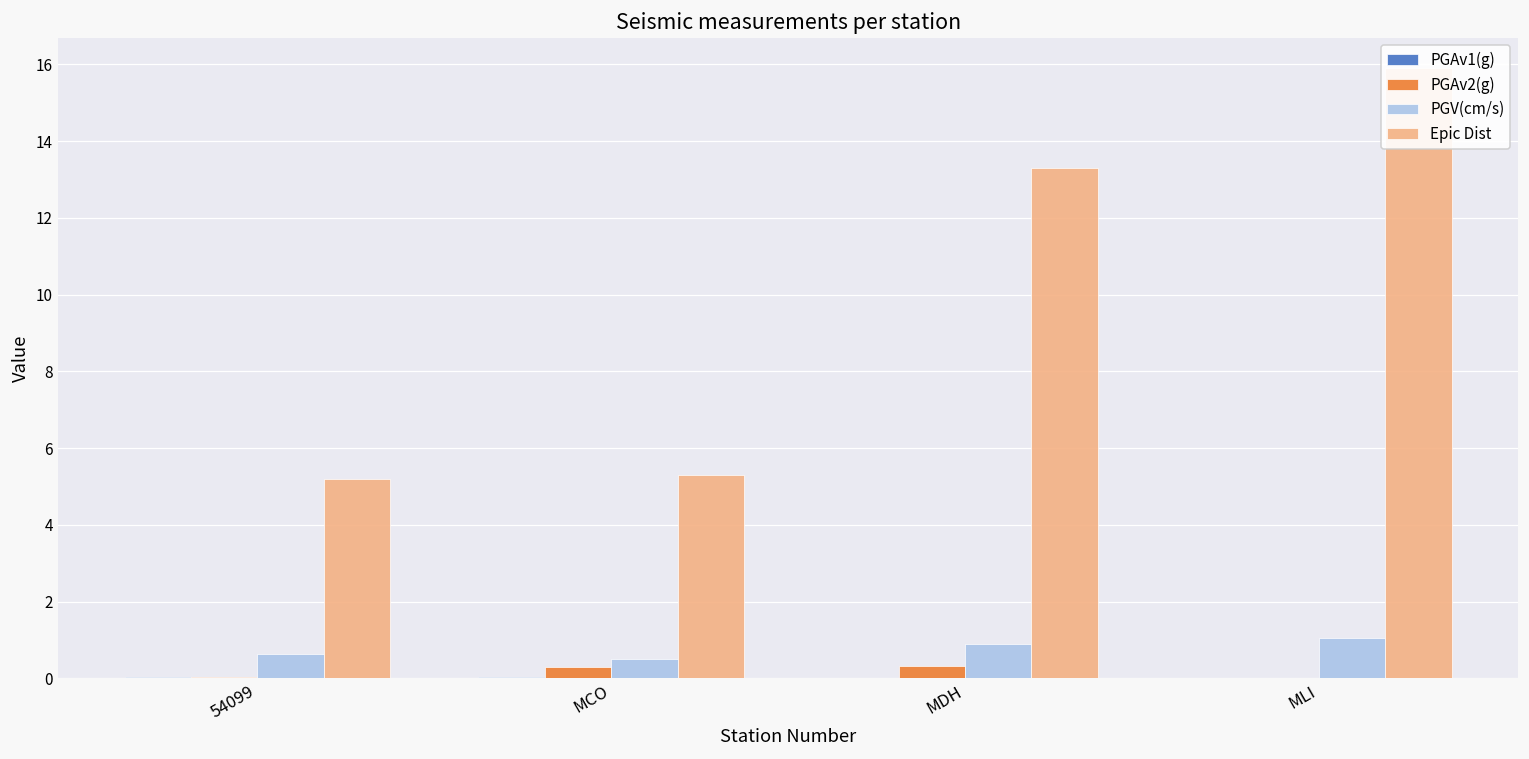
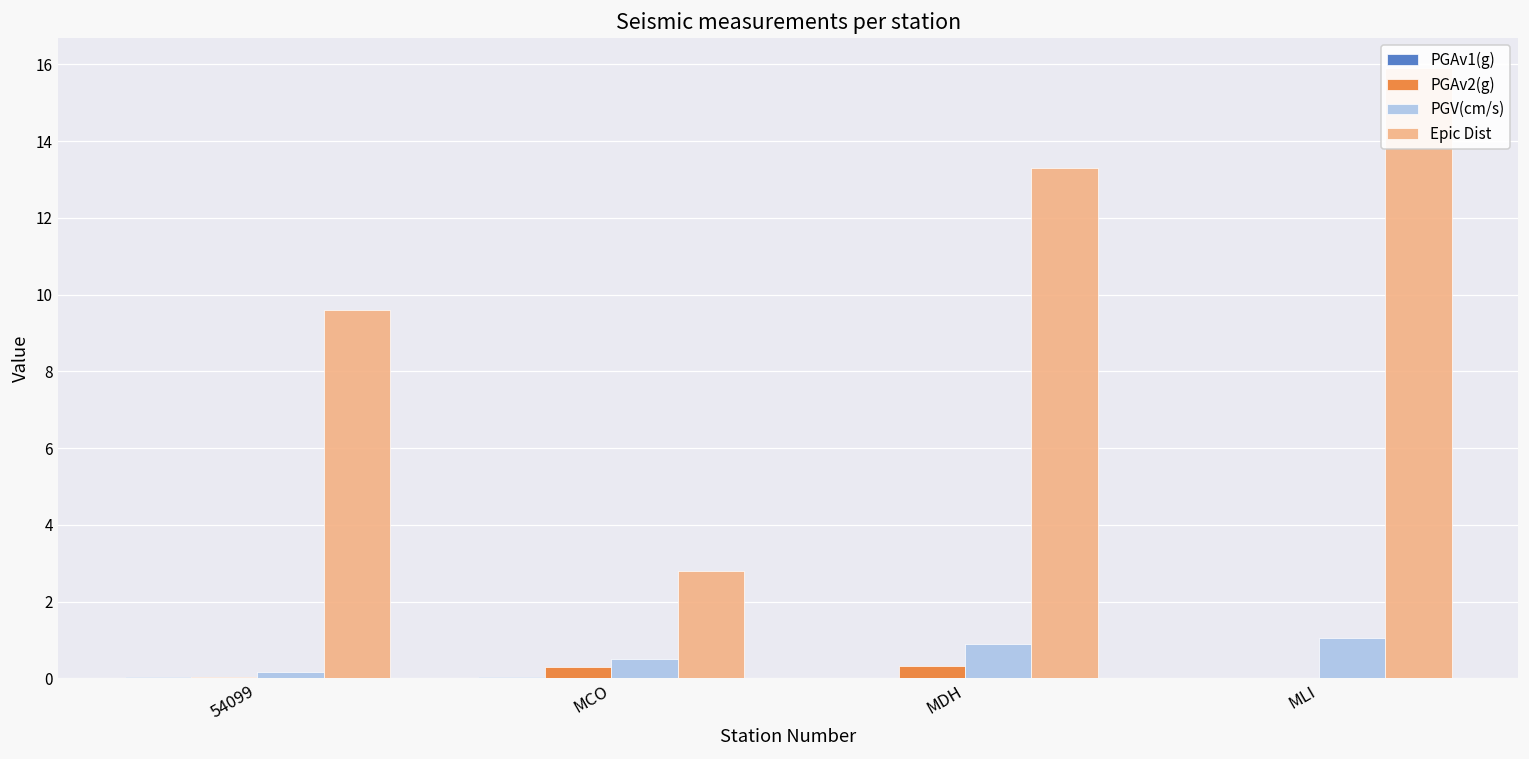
  {
    "PGAv2(g)": {
      "MCO": 0.3,
      "MDH": 0.3
    },
    "PGV(cm/s)": {
-     "54099": 0.6,
+     "54099": 0.2,
      "MCO": 0.5,
      "MDH": 0.9,
      "MLI": 1.1
    },
    "Epic Dist": {
-     "54099": 5.2,
-     "MCO": 5.3,
+     "54099": 9.6,
+     "MCO": 2.8,
      "MDH": 13.3
    }
  }
